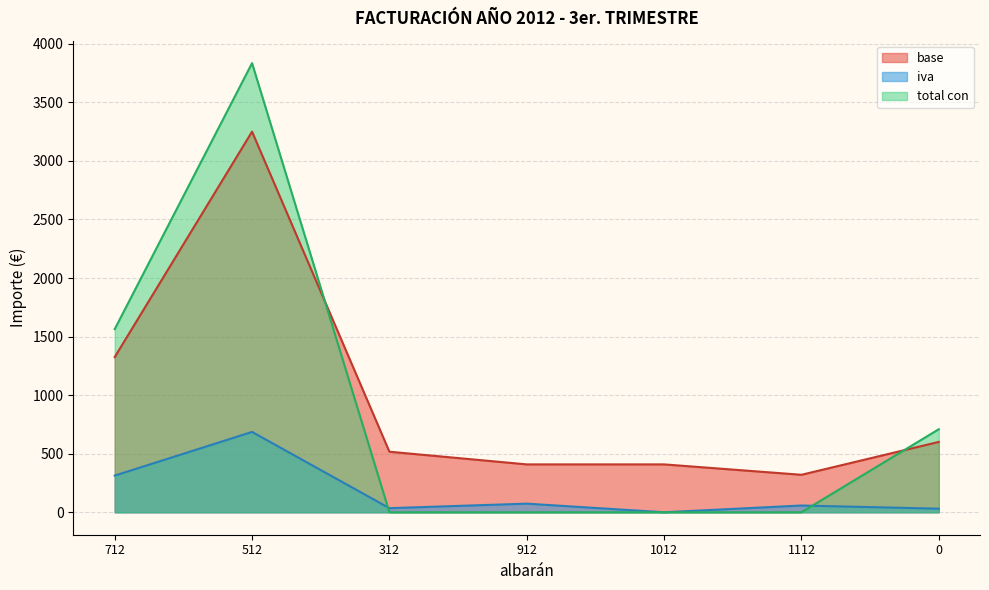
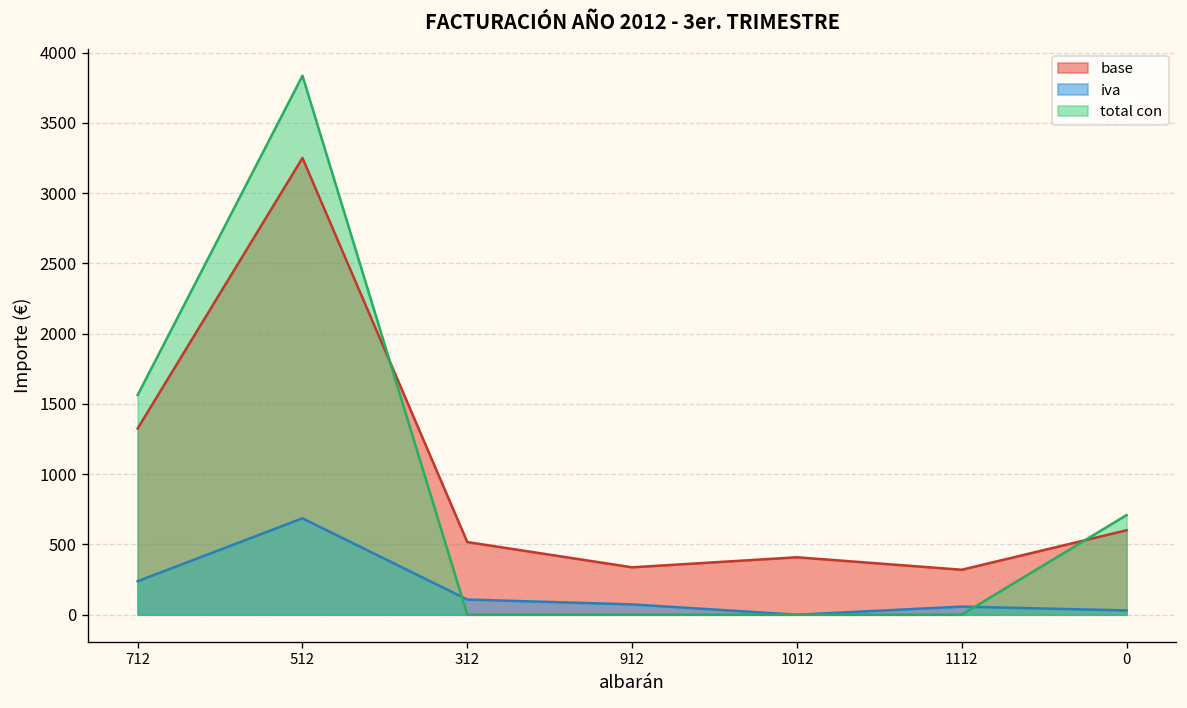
  {
    "base": {
      "712": 1330,
      "512": 3250,
      "312": 520,
-     "912": 410,
+     "912": 340,
      "1012": 410,
      "1112": 320,
      "0": 600
    },
    "iva": {
-     "712": 310,
+     "712": 240,
      "512": 690,
-     "312": 40,
+     "312": 110,
      "912": 70,
      "1112": 60,
      "0": 30
    },
    "total con": {
      "712": 1560,
      "512": 3840,
      "312": 0,
      "912": 0,
      "1112": 0,
      "0": 710
    }
  }
